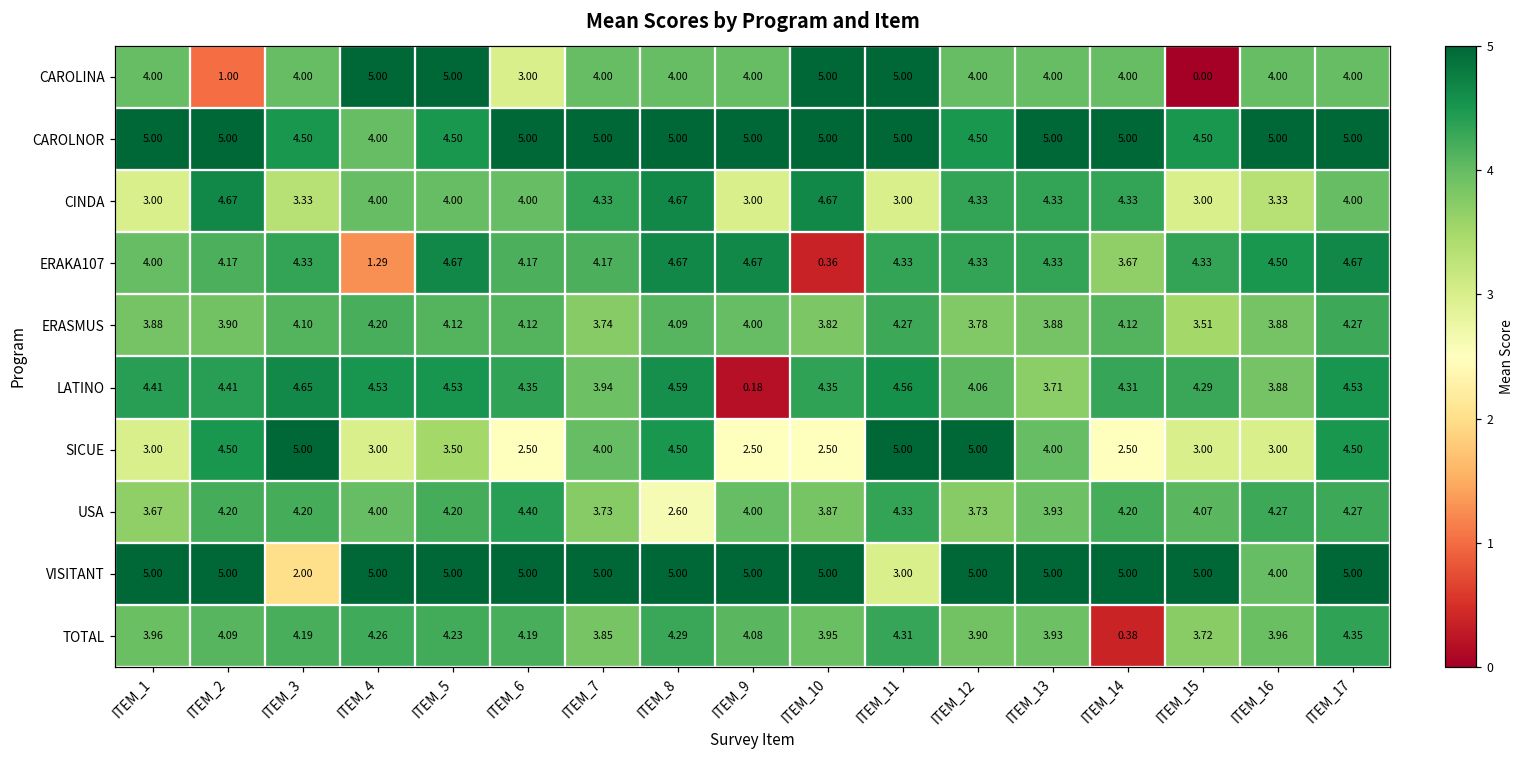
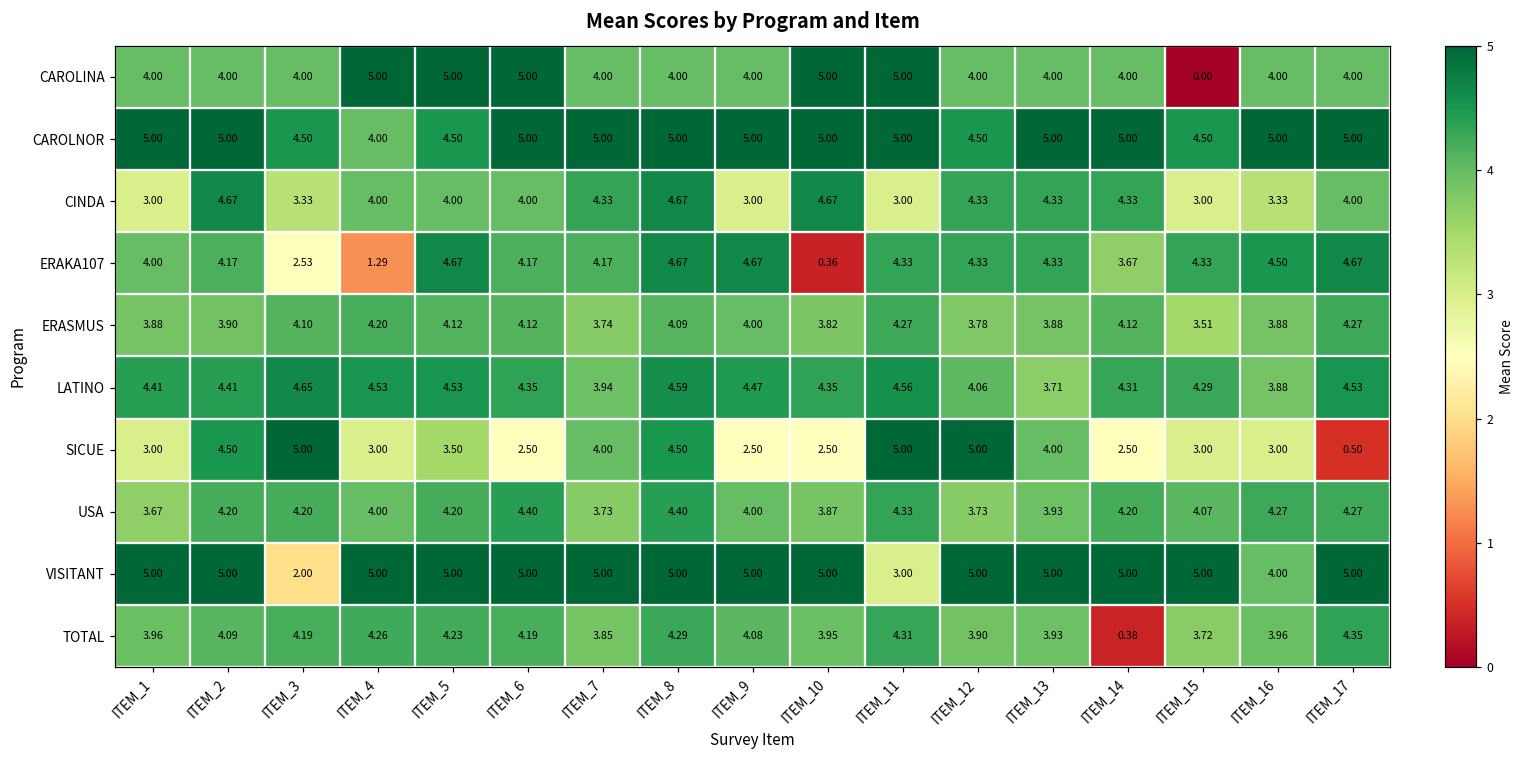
  {
    "CAROLINA": {
      "ITEM_1": 4.00,
-     "ITEM_2": 1.00,
+     "ITEM_2": 4.00,
      "ITEM_3": 4.00,
      "ITEM_4": 5.00,
      "ITEM_5": 5.00,
-     "ITEM_6": 3.00,
+     "ITEM_6": 5.00,
      "ITEM_7": 4.00,
      "ITEM_8": 4.00,
      "ITEM_9": 4.00,
      "ITEM_10": 5.00,
      "ITEM_11": 5.00,
      "ITEM_12": 4.00,
      "ITEM_13": 4.00,
      "ITEM_14": 4.00,
      "ITEM_15": 0.00,
      "ITEM_16": 4.00,
      "ITEM_17": 4.00
    },
    "CAROLNOR": {
      "ITEM_1": 5.00,
      "ITEM_2": 5.00,
      "ITEM_3": 4.50,
      "ITEM_4": 4.00,
      "ITEM_5": 4.50,
      "ITEM_6": 5.00,
      "ITEM_7": 5.00,
      "ITEM_8": 5.00,
      "ITEM_9": 5.00,
      "ITEM_10": 5.00,
      "ITEM_11": 5.00,
      "ITEM_12": 4.50,
      "ITEM_13": 5.00,
      "ITEM_14": 5.00,
      "ITEM_15": 4.50,
      "ITEM_16": 5.00,
      "ITEM_17": 5.00
    },
    "CINDA": {
      "ITEM_1": 3.00,
      "ITEM_2": 4.67,
      "ITEM_3": 3.33,
      "ITEM_4": 4.00,
      "ITEM_5": 4.00,
      "ITEM_6": 4.00,
      "ITEM_7": 4.33,
      "ITEM_8": 4.67,
      "ITEM_9": 3.00,
      "ITEM_10": 4.67,
      "ITEM_11": 3.00,
      "ITEM_12": 4.33,
      "ITEM_13": 4.33,
      "ITEM_14": 4.33,
      "ITEM_15": 3.00,
      "ITEM_16": 3.33,
      "ITEM_17": 4.00
    },
    "ERAKA107": {
      "ITEM_1": 4.00,
      "ITEM_2": 4.17,
-     "ITEM_3": 4.33,
+     "ITEM_3": 2.53,
      "ITEM_4": 1.29,
      "ITEM_5": 4.67,
      "ITEM_6": 4.17,
      "ITEM_7": 4.17,
      "ITEM_8": 4.67,
      "ITEM_9": 4.67,
      "ITEM_10": 0.36,
      "ITEM_11": 4.33,
      "ITEM_12": 4.33,
      "ITEM_13": 4.33,
      "ITEM_14": 3.67,
      "ITEM_15": 4.33,
      "ITEM_16": 4.50,
      "ITEM_17": 4.67
    },
    "ERASMUS": {
      "ITEM_1": 3.88,
      "ITEM_2": 3.90,
      "ITEM_3": 4.10,
      "ITEM_4": 4.20,
      "ITEM_5": 4.12,
      "ITEM_6": 4.12,
      "ITEM_7": 3.74,
      "ITEM_8": 4.09,
      "ITEM_9": 4.00,
      "ITEM_10": 3.82,
      "ITEM_11": 4.27,
      "ITEM_12": 3.78,
      "ITEM_13": 3.88,
      "ITEM_14": 4.12,
      "ITEM_15": 3.51,
      "ITEM_16": 3.88,
      "ITEM_17": 4.27
    },
    "LATINO": {
      "ITEM_1": 4.41,
      "ITEM_2": 4.41,
      "ITEM_3": 4.65,
      "ITEM_4": 4.53,
      "ITEM_5": 4.53,
      "ITEM_6": 4.35,
      "ITEM_7": 3.94,
      "ITEM_8": 4.59,
-     "ITEM_9": 0.18,
+     "ITEM_9": 4.47,
      "ITEM_10": 4.35,
      "ITEM_11": 4.56,
      "ITEM_12": 4.06,
      "ITEM_13": 3.71,
      "ITEM_14": 4.31,
      "ITEM_15": 4.29,
      "ITEM_16": 3.88,
      "ITEM_17": 4.53
    },
    "SICUE": {
      "ITEM_1": 3.00,
      "ITEM_2": 4.50,
      "ITEM_3": 5.00,
      "ITEM_4": 3.00,
      "ITEM_5": 3.50,
      "ITEM_6": 2.50,
      "ITEM_7": 4.00,
      "ITEM_8": 4.50,
      "ITEM_9": 2.50,
      "ITEM_10": 2.50,
      "ITEM_11": 5.00,
      "ITEM_12": 5.00,
      "ITEM_13": 4.00,
      "ITEM_14": 2.50,
      "ITEM_15": 3.00,
      "ITEM_16": 3.00,
-     "ITEM_17": 4.50
+     "ITEM_17": 0.50
    },
    "USA": {
      "ITEM_1": 3.67,
      "ITEM_2": 4.20,
      "ITEM_3": 4.20,
      "ITEM_4": 4.00,
      "ITEM_5": 4.20,
      "ITEM_6": 4.40,
      "ITEM_7": 3.73,
-     "ITEM_8": 2.60,
+     "ITEM_8": 4.40,
      "ITEM_9": 4.00,
      "ITEM_10": 3.87,
      "ITEM_11": 4.33,
      "ITEM_12": 3.73,
      "ITEM_13": 3.93,
      "ITEM_14": 4.20,
      "ITEM_15": 4.07,
      "ITEM_16": 4.27,
      "ITEM_17": 4.27
    },
    "VISITANT": {
      "ITEM_1": 5.00,
      "ITEM_2": 5.00,
      "ITEM_3": 2.00,
      "ITEM_4": 5.00,
      "ITEM_5": 5.00,
      "ITEM_6": 5.00,
      "ITEM_7": 5.00,
      "ITEM_8": 5.00,
      "ITEM_9": 5.00,
      "ITEM_10": 5.00,
      "ITEM_11": 3.00,
      "ITEM_12": 5.00,
      "ITEM_13": 5.00,
      "ITEM_14": 5.00,
      "ITEM_15": 5.00,
      "ITEM_16": 4.00,
      "ITEM_17": 5.00
    },
    "TOTAL": {
      "ITEM_1": 3.96,
      "ITEM_2": 4.09,
      "ITEM_3": 4.19,
      "ITEM_4": 4.26,
      "ITEM_5": 4.23,
      "ITEM_6": 4.19,
      "ITEM_7": 3.85,
      "ITEM_8": 4.29,
      "ITEM_9": 4.08,
      "ITEM_10": 3.95,
      "ITEM_11": 4.31,
      "ITEM_12": 3.90,
      "ITEM_13": 3.93,
      "ITEM_14": 0.38,
      "ITEM_15": 3.72,
      "ITEM_16": 3.96,
      "ITEM_17": 4.35
    }
  }
